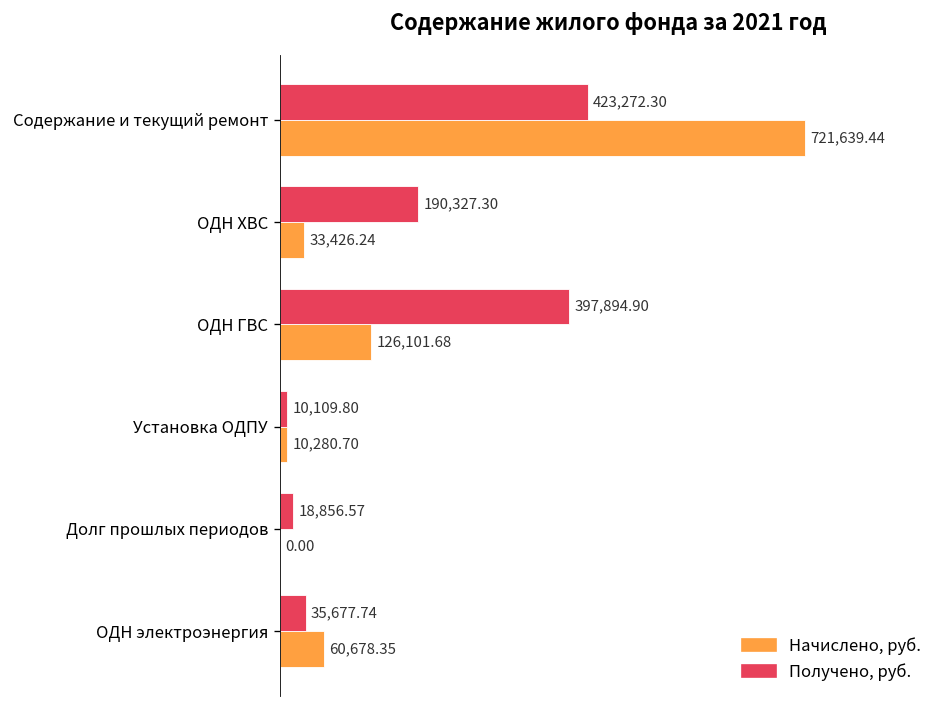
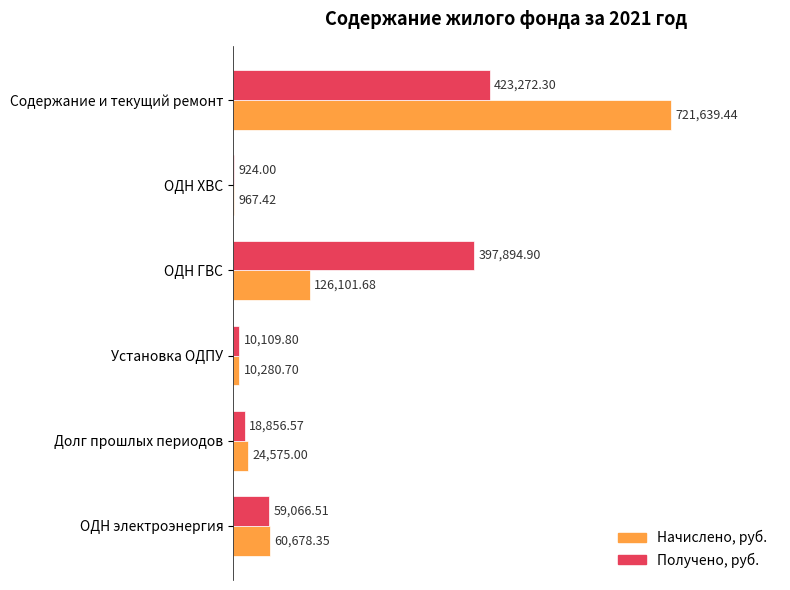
  {
    "Начислено, руб.": {
      "Содержание и текущий ремонт": "721,639.44",
-     "ОДН ХВС": "33,426.24",
+     "ОДН ХВС": "967.42",
      "ОДН ГВС": "126,101.68",
      "Установка ОДПУ": "10,280.70",
-     "Долг прошлых периодов": "0.00",
+     "Долг прошлых периодов": "24,575.00",
      "ОДН электроэнергия": "60,678.35"
    },
    "Получено, руб.": {
      "Содержание и текущий ремонт": "423,272.30",
-     "ОДН ХВС": "190,327.30",
+     "ОДН ХВС": "924.00",
      "ОДН ГВС": "397,894.90",
      "Установка ОДПУ": "10,109.80",
      "Долг прошлых периодов": "18,856.57",
-     "ОДН электроэнергия": "35,677.74"
+     "ОДН электроэнергия": "59,066.51"
    }
  }
